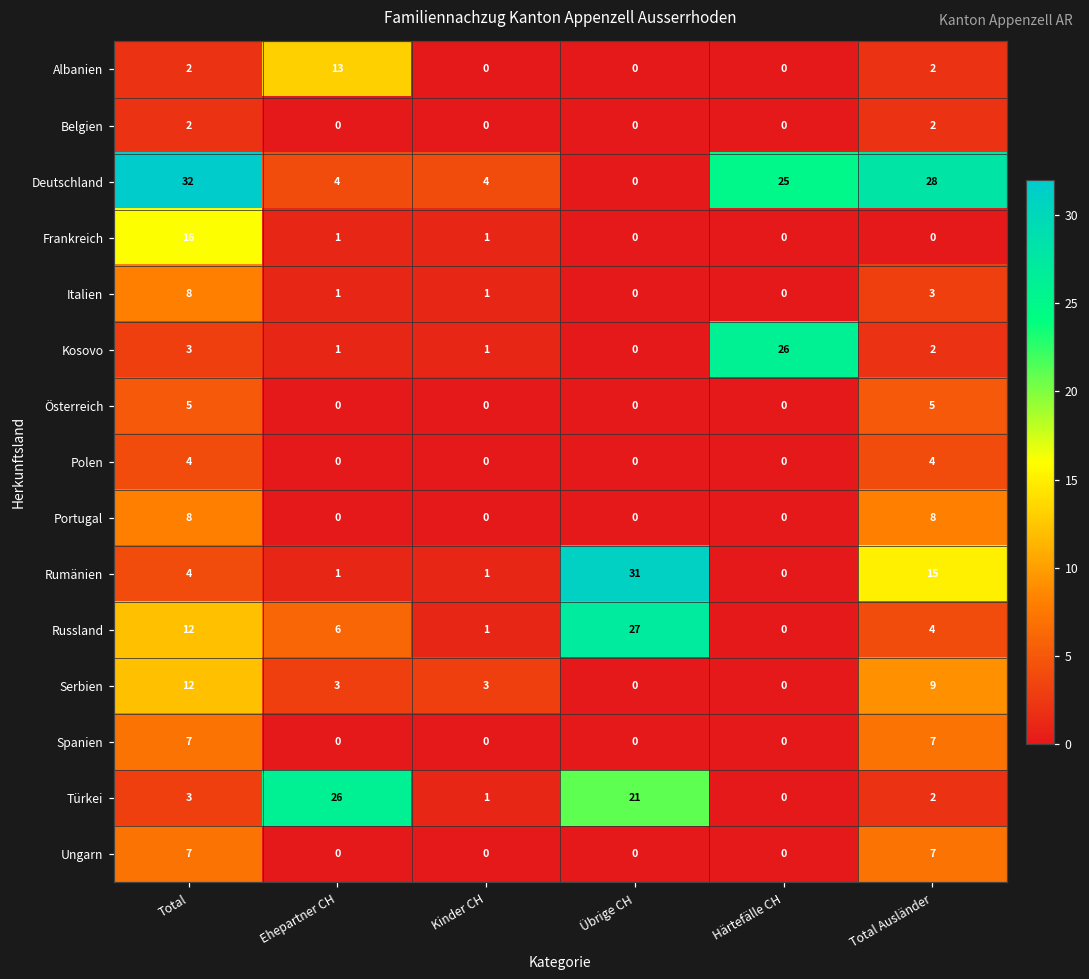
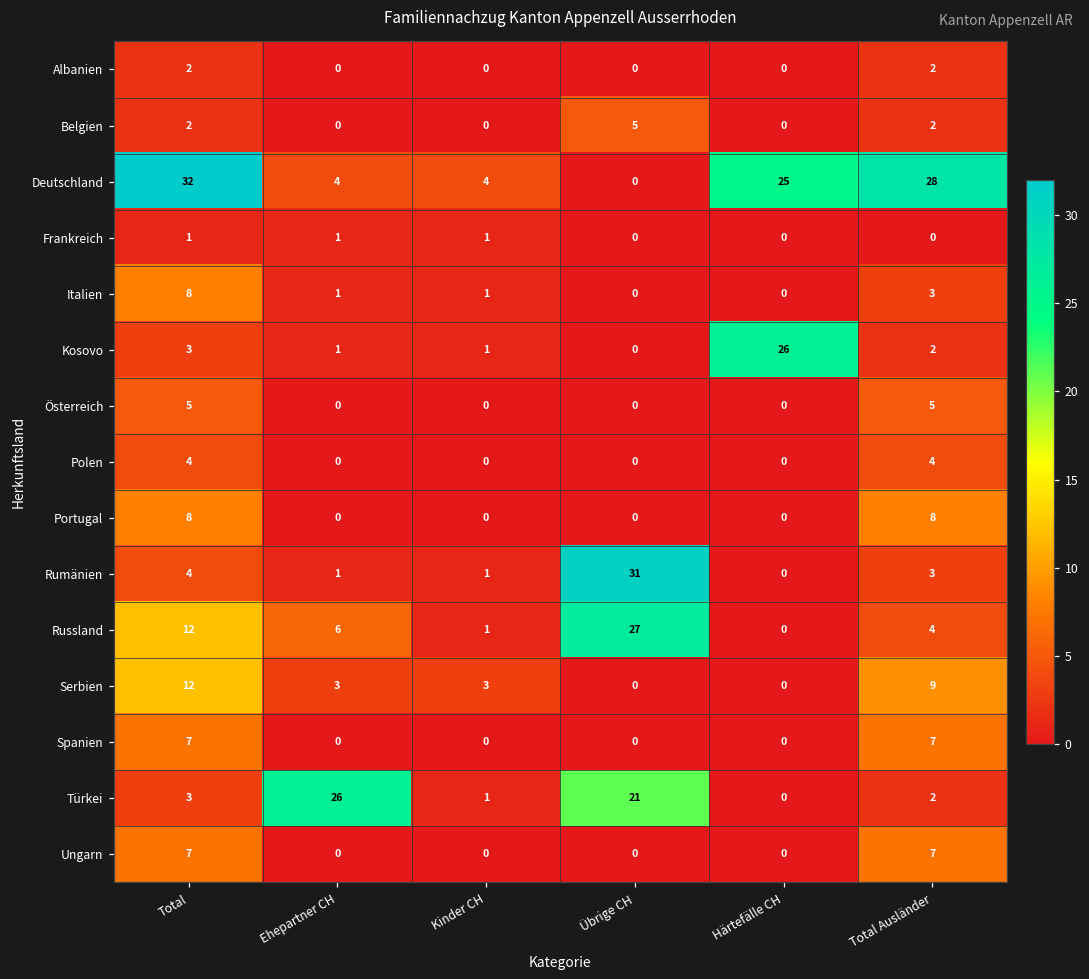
  {
    "Albanien": {
      "Total": 2,
-     "Ehepartner CH": 13,
+     "Ehepartner CH": 0,
      "Kinder CH": 0,
      "Übrige CH": 0,
      "Härtefälle CH": 0,
      "Total Ausländer": 2
    },
    "Belgien": {
      "Total": 2,
      "Ehepartner CH": 0,
      "Kinder CH": 0,
-     "Übrige CH": 0,
+     "Übrige CH": 5,
      "Härtefälle CH": 0,
      "Total Ausländer": 2
    },
    "Deutschland": {
      "Total": 32,
      "Ehepartner CH": 4,
      "Kinder CH": 4,
      "Übrige CH": 0,
      "Härtefälle CH": 25,
      "Total Ausländer": 28
    },
    "Frankreich": {
-     "Total": 16,
+     "Total": 1,
      "Ehepartner CH": 1,
      "Kinder CH": 1,
      "Übrige CH": 0,
      "Härtefälle CH": 0,
      "Total Ausländer": 0
    },
    "Italien": {
      "Total": 8,
      "Ehepartner CH": 1,
      "Kinder CH": 1,
      "Übrige CH": 0,
      "Härtefälle CH": 0,
      "Total Ausländer": 3
    },
    "Kosovo": {
      "Total": 3,
      "Ehepartner CH": 1,
      "Kinder CH": 1,
      "Übrige CH": 0,
      "Härtefälle CH": 26,
      "Total Ausländer": 2
    },
    "Österreich": {
      "Total": 5,
      "Ehepartner CH": 0,
      "Kinder CH": 0,
      "Übrige CH": 0,
      "Härtefälle CH": 0,
      "Total Ausländer": 5
    },
    "Polen": {
      "Total": 4,
      "Ehepartner CH": 0,
      "Kinder CH": 0,
      "Übrige CH": 0,
      "Härtefälle CH": 0,
      "Total Ausländer": 4
    },
    "Portugal": {
      "Total": 8,
      "Ehepartner CH": 0,
      "Kinder CH": 0,
      "Übrige CH": 0,
      "Härtefälle CH": 0,
      "Total Ausländer": 8
    },
    "Rumänien": {
      "Total": 4,
      "Ehepartner CH": 1,
      "Kinder CH": 1,
      "Übrige CH": 31,
      "Härtefälle CH": 0,
-     "Total Ausländer": 15
+     "Total Ausländer": 3
    },
    "Russland": {
      "Total": 12,
      "Ehepartner CH": 6,
      "Kinder CH": 1,
      "Übrige CH": 27,
      "Härtefälle CH": 0,
      "Total Ausländer": 4
    },
    "Serbien": {
      "Total": 12,
      "Ehepartner CH": 3,
      "Kinder CH": 3,
      "Übrige CH": 0,
      "Härtefälle CH": 0,
      "Total Ausländer": 9
    },
    "Spanien": {
      "Total": 7,
      "Ehepartner CH": 0,
      "Kinder CH": 0,
      "Übrige CH": 0,
      "Härtefälle CH": 0,
      "Total Ausländer": 7
    },
    "Türkei": {
      "Total": 3,
      "Ehepartner CH": 26,
      "Kinder CH": 1,
      "Übrige CH": 21,
      "Härtefälle CH": 0,
      "Total Ausländer": 2
    },
    "Ungarn": {
      "Total": 7,
      "Ehepartner CH": 0,
      "Kinder CH": 0,
      "Übrige CH": 0,
      "Härtefälle CH": 0,
      "Total Ausländer": 7
    }
  }
